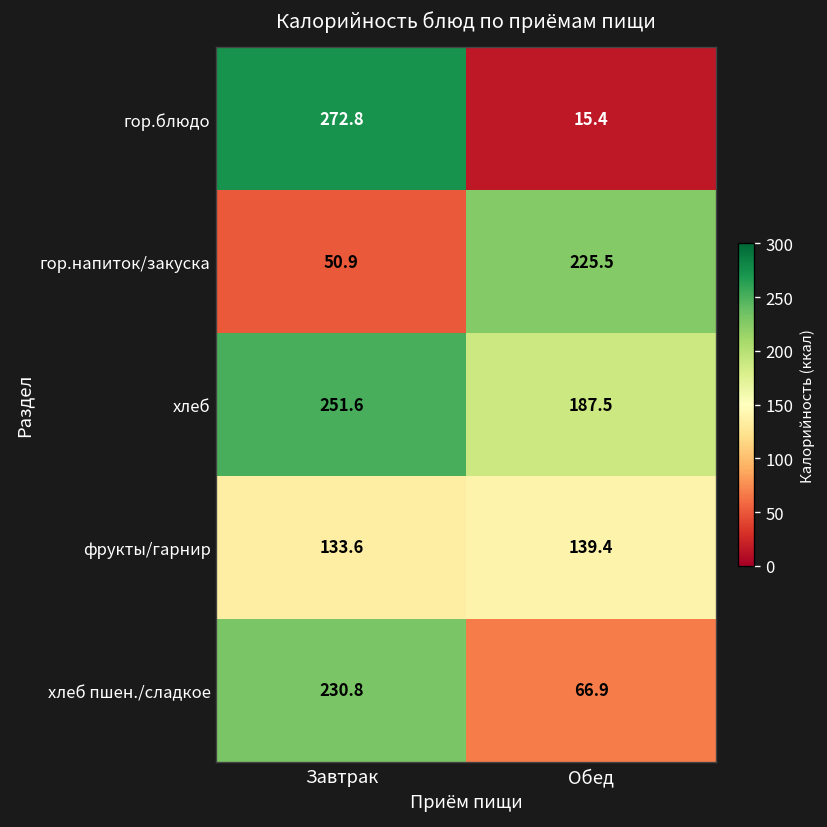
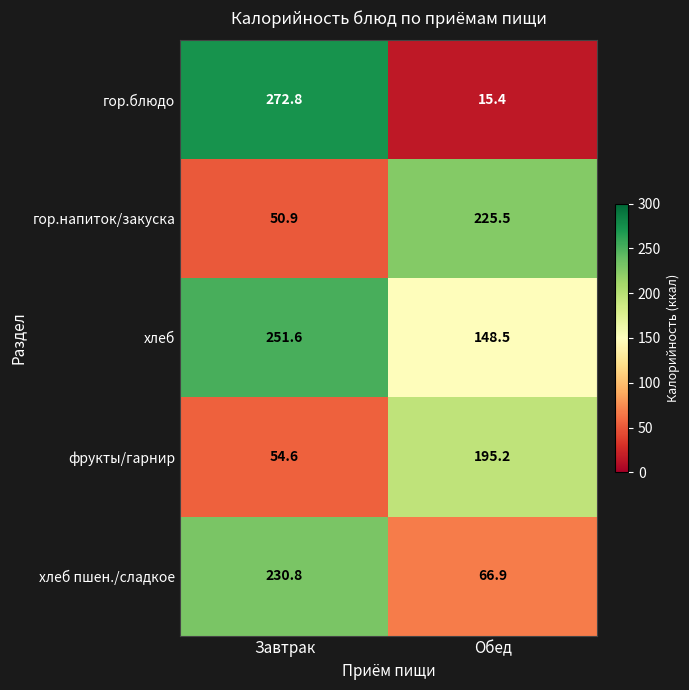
  {
    "гор.блюдо": {
      "Завтрак": 272.8,
      "Обед": 15.4
    },
    "гор.напиток/закуска": {
      "Завтрак": 50.9,
      "Обед": 225.5
    },
    "хлеб": {
      "Завтрак": 251.6,
-     "Обед": 187.5
+     "Обед": 148.5
    },
    "фрукты/гарнир": {
-     "Завтрак": 133.6,
-     "Обед": 139.4
+     "Завтрак": 54.6,
+     "Обед": 195.2
    },
    "хлеб пшен./сладкое": {
      "Завтрак": 230.8,
      "Обед": 66.9
    }
  }
